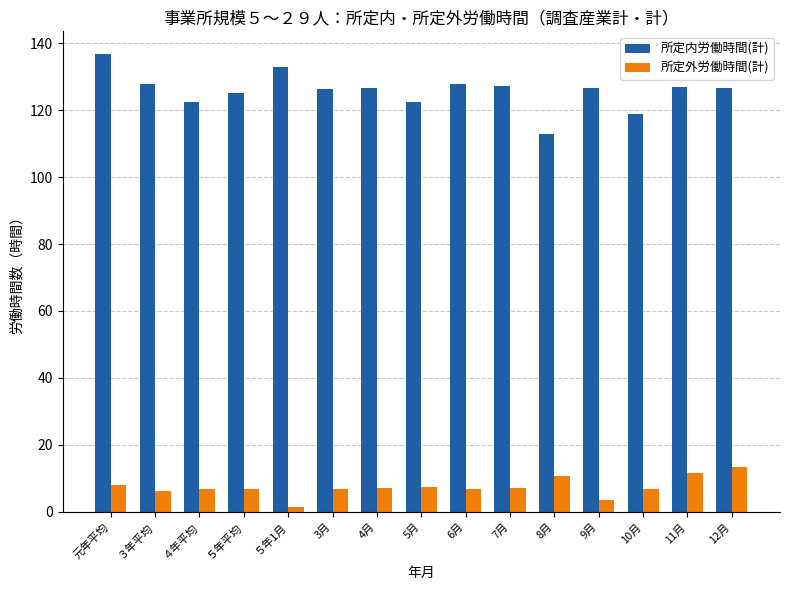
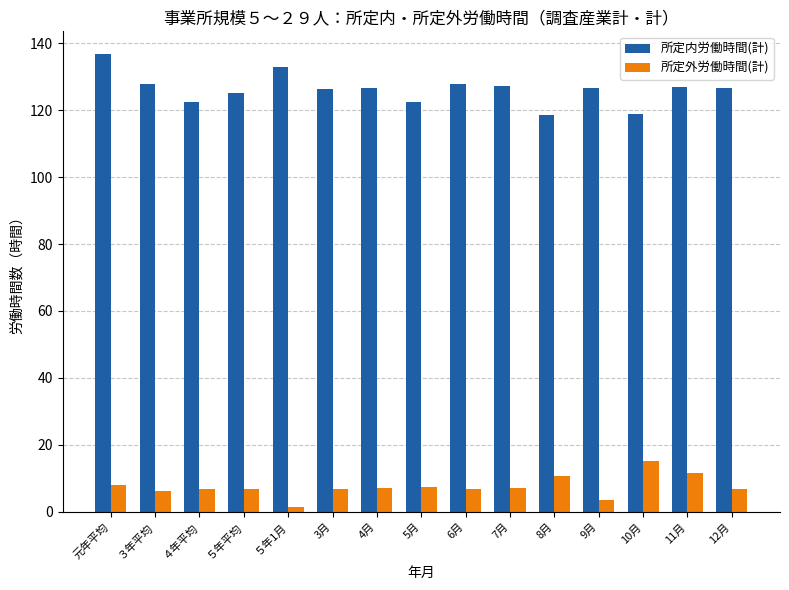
  {
    "所定内労働時間(計)": {
      "元年平均": 137,
      "３年平均": 128,
      "４年平均": 122,
      "５年平均": 125,
      "５年1月": 133,
      "3月": 126,
      "4月": 127,
      "5月": 122,
      "6月": 128,
      "7月": 127,
-     "8月": 113,
+     "8月": 119,
      "9月": 127,
      "10月": 119,
      "11月": 127,
      "12月": 127
    },
    "所定外労働時間(計)": {
      "元年平均": 8,
      "３年平均": 6,
      "４年平均": 7,
      "５年平均": 7,
      "５年1月": 1,
      "3月": 7,
      "4月": 7,
      "5月": 7,
      "6月": 7,
      "7月": 7,
      "8月": 11,
      "9月": 4,
-     "10月": 7,
+     "10月": 15,
      "11月": 12,
-     "12月": 14
+     "12月": 7
    }
  }
